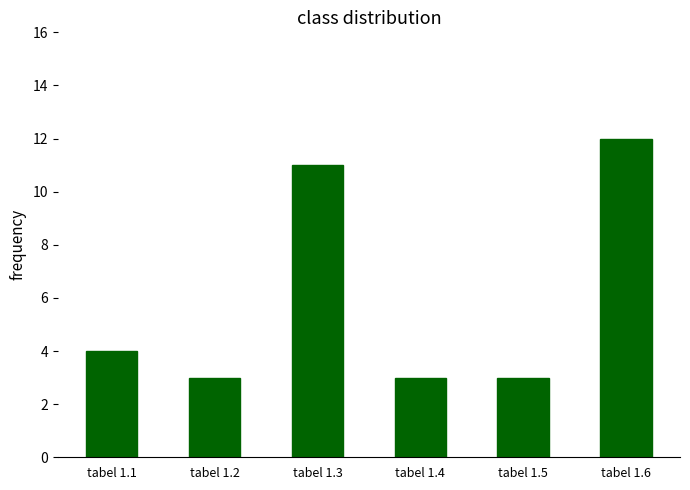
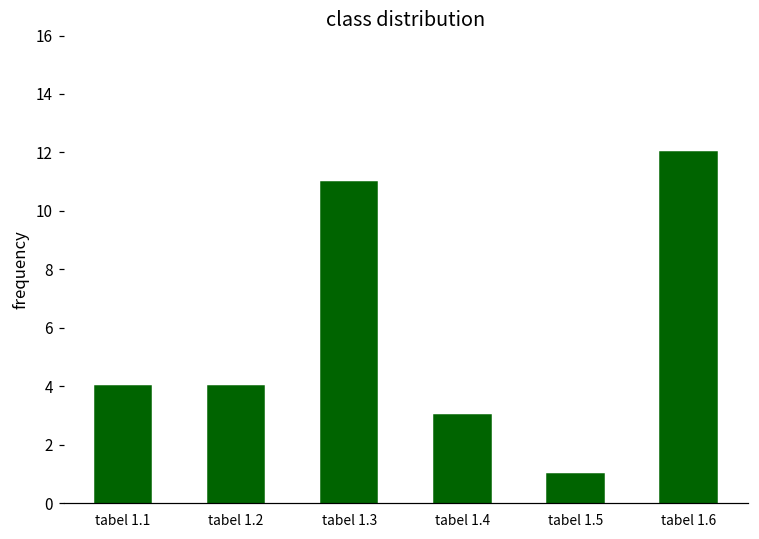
  {
    "tabel 1.1": 4,
-   "tabel 1.2": 3,
+   "tabel 1.2": 4,
    "tabel 1.3": 11,
    "tabel 1.4": 3,
-   "tabel 1.5": 3,
+   "tabel 1.5": 1,
    "tabel 1.6": 12
  }
